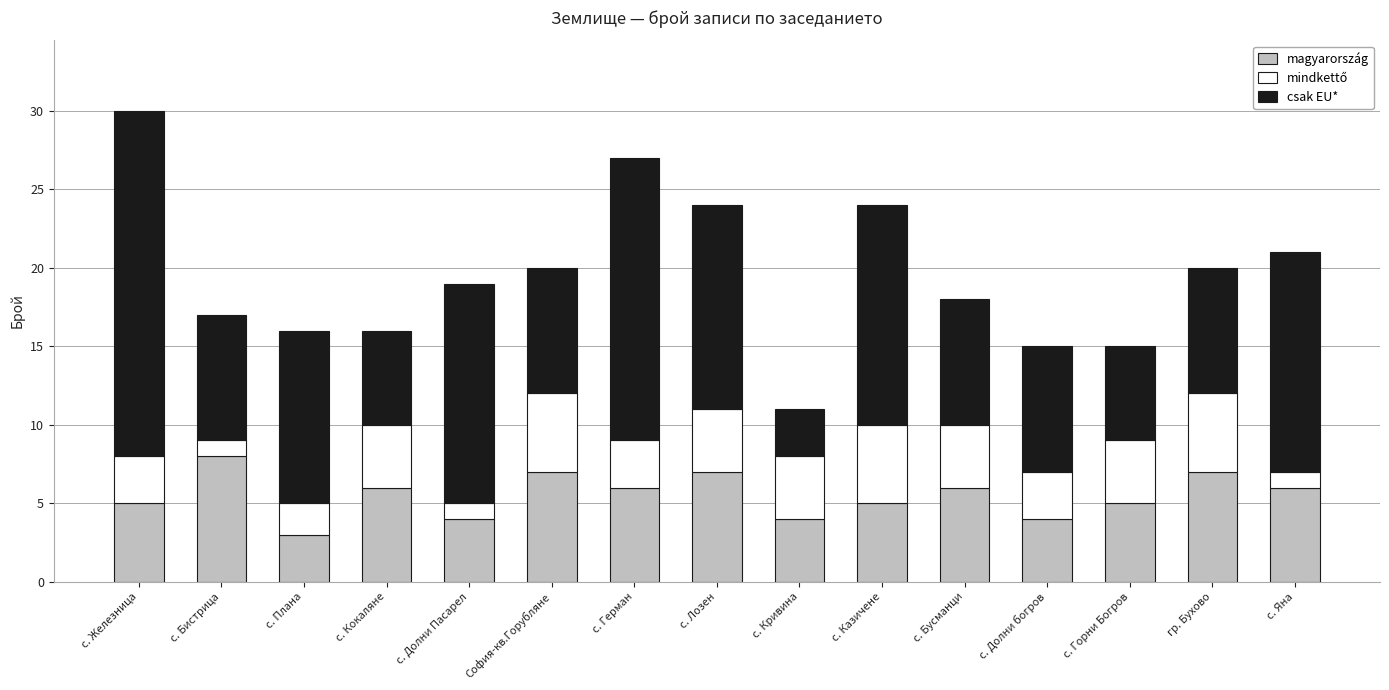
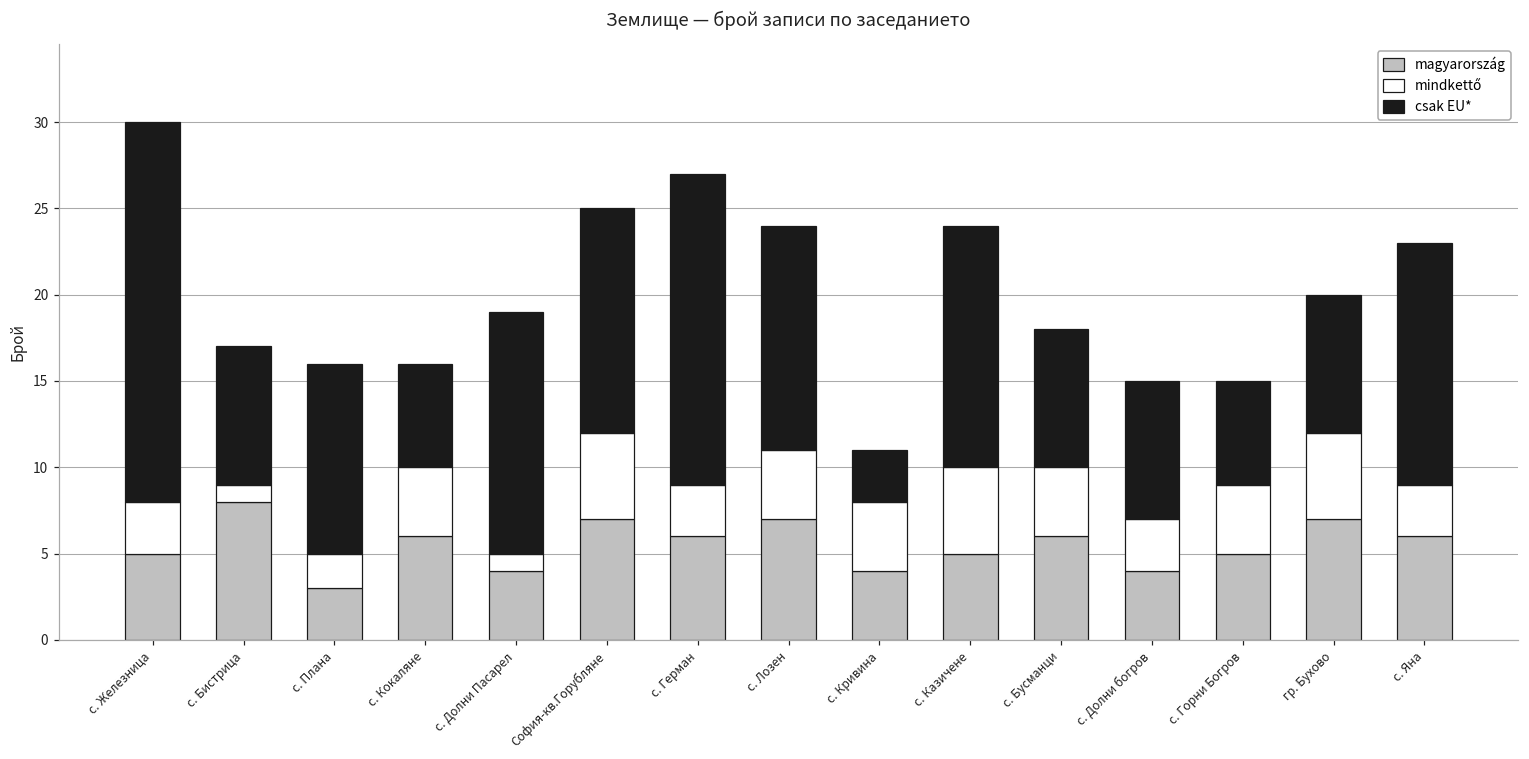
  {
    "magyarország": {
      "с. Железница": 5,
      "с. Бистрица": 8,
      "с. Плана": 3,
      "с. Кокаляне": 6,
      "с. Долни Пасарел": 4,
      "София-кв.Горубляне": 7,
      "с. Герман": 6,
      "с. Лозен": 7,
      "с. Кривина": 4,
      "с. Казичене": 5,
      "с. Бусманци": 6,
      "с. Долни богров": 4,
      "с. Горни Богров": 5,
      "гр. Бухово": 7,
      "с. Яна": 6
    },
    "mindkettő": {
      "с. Железница": 3,
      "с. Бистрица": 1,
      "с. Плана": 2,
      "с. Кокаляне": 4,
      "с. Долни Пасарел": 1,
      "София-кв.Горубляне": 5,
      "с. Герман": 3,
      "с. Лозен": 4,
      "с. Кривина": 4,
      "с. Казичене": 5,
      "с. Бусманци": 4,
      "с. Долни богров": 3,
      "с. Горни Богров": 4,
      "гр. Бухово": 5,
-     "с. Яна": 1
+     "с. Яна": 3
    },
    "csak EU*": {
      "с. Железница": 22,
      "с. Бистрица": 8,
      "с. Плана": 11,
      "с. Кокаляне": 6,
      "с. Долни Пасарел": 14,
-     "София-кв.Горубляне": 8,
+     "София-кв.Горубляне": 13,
      "с. Герман": 18,
      "с. Лозен": 13,
      "с. Кривина": 3,
      "с. Казичене": 14,
      "с. Бусманци": 8,
      "с. Долни богров": 8,
      "с. Горни Богров": 6,
      "гр. Бухово": 8,
      "с. Яна": 14
    }
  }
